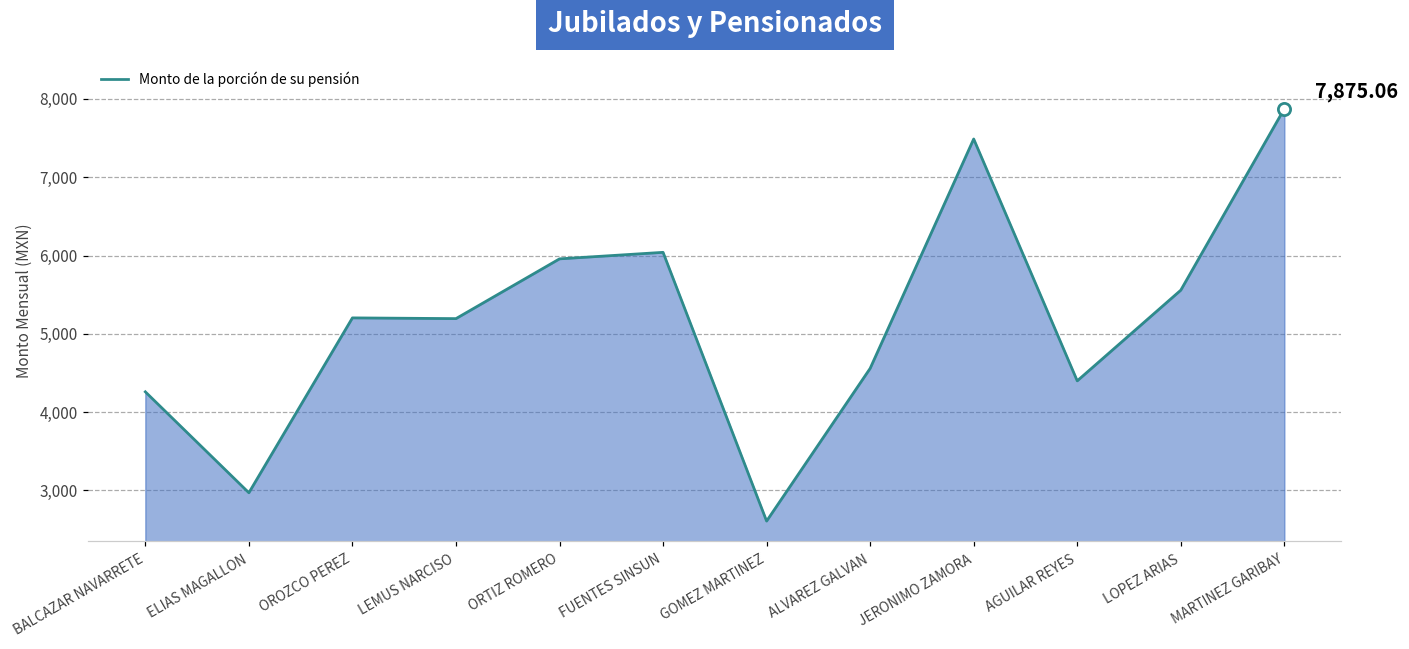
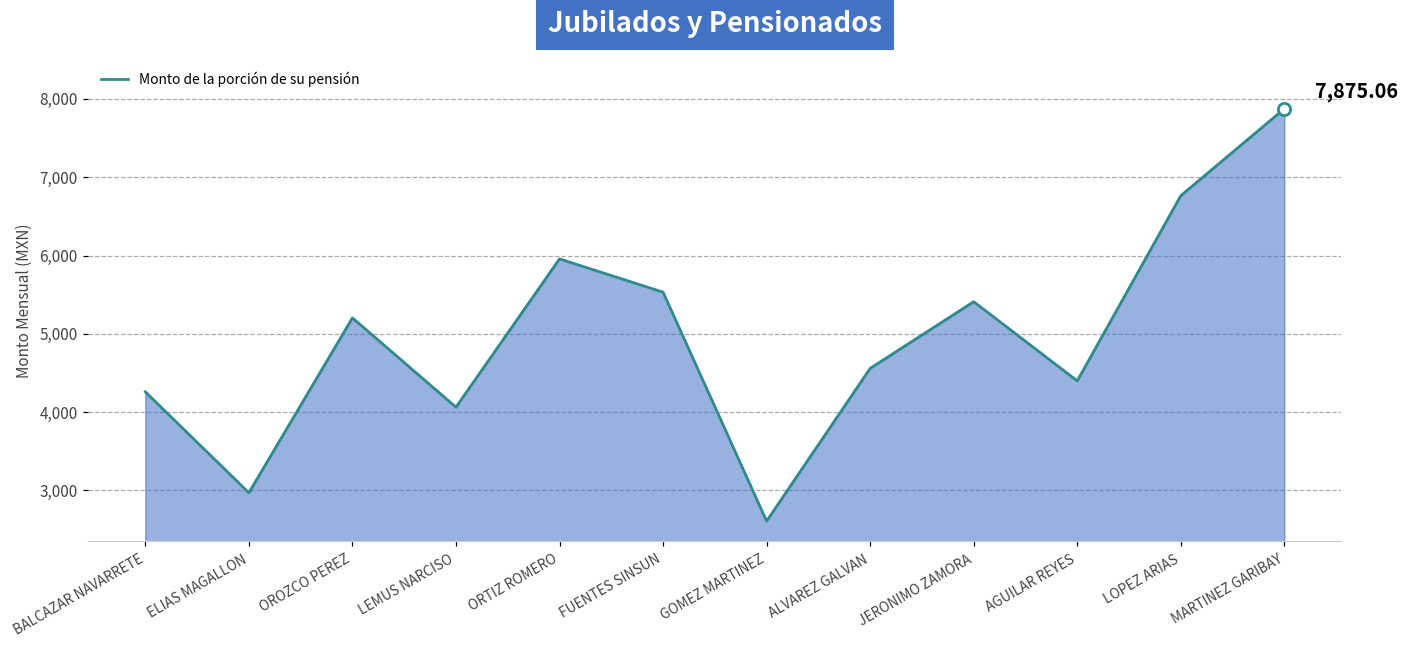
  {
    "Monto de la porción de su pensión": {
      "BALCAZAR NAVARRETE": "4,300",
      "ELIAS MAGALLON": "3,000",
      "OROZCO PEREZ": "5,200",
-     "LEMUS NARCISO": "5,200",
+     "LEMUS NARCISO": "4,100",
      "ORTIZ ROMERO": "6,000",
-     "FUENTES SINSUN": "6,000",
+     "FUENTES SINSUN": "5,500",
      "GOMEZ MARTINEZ": "2,600",
      "ALVAREZ GALVAN": "4,600",
-     "JERONIMO ZAMORA": "7,500",
+     "JERONIMO ZAMORA": "5,400",
      "AGUILAR REYES": "4,400",
-     "LOPEZ ARIAS": "5,600"
+     "LOPEZ ARIAS": "6,800"
    }
  }
